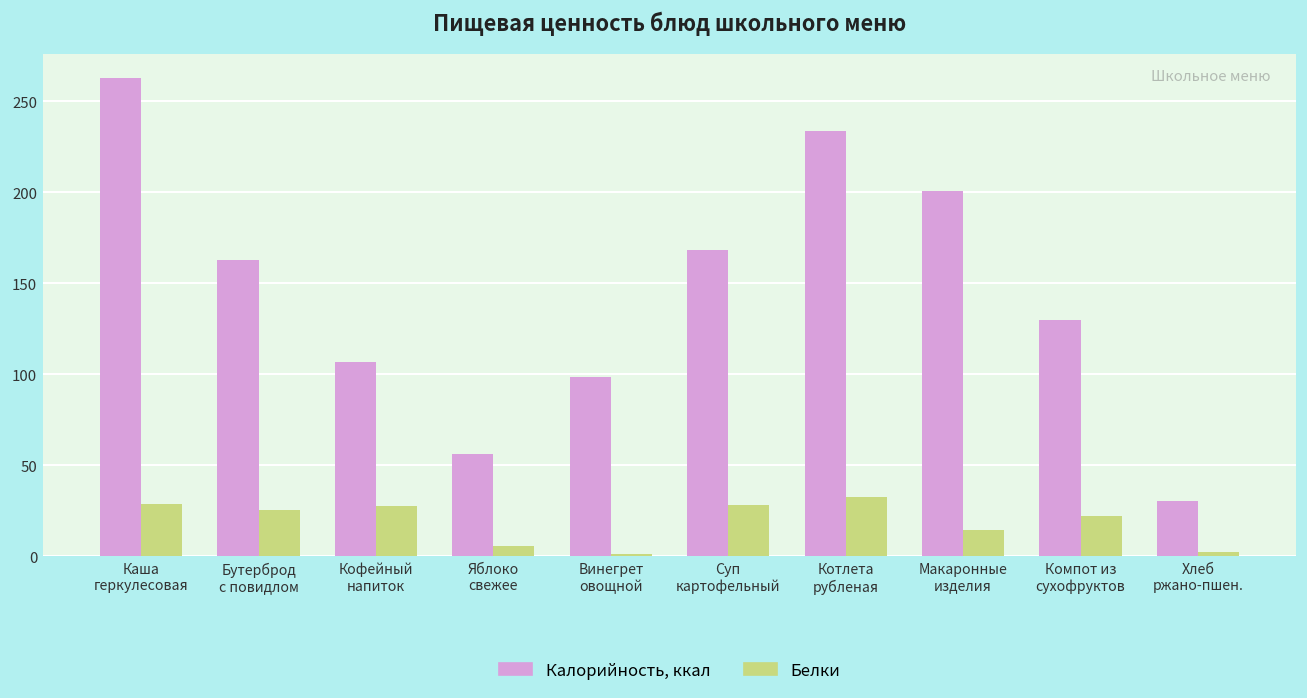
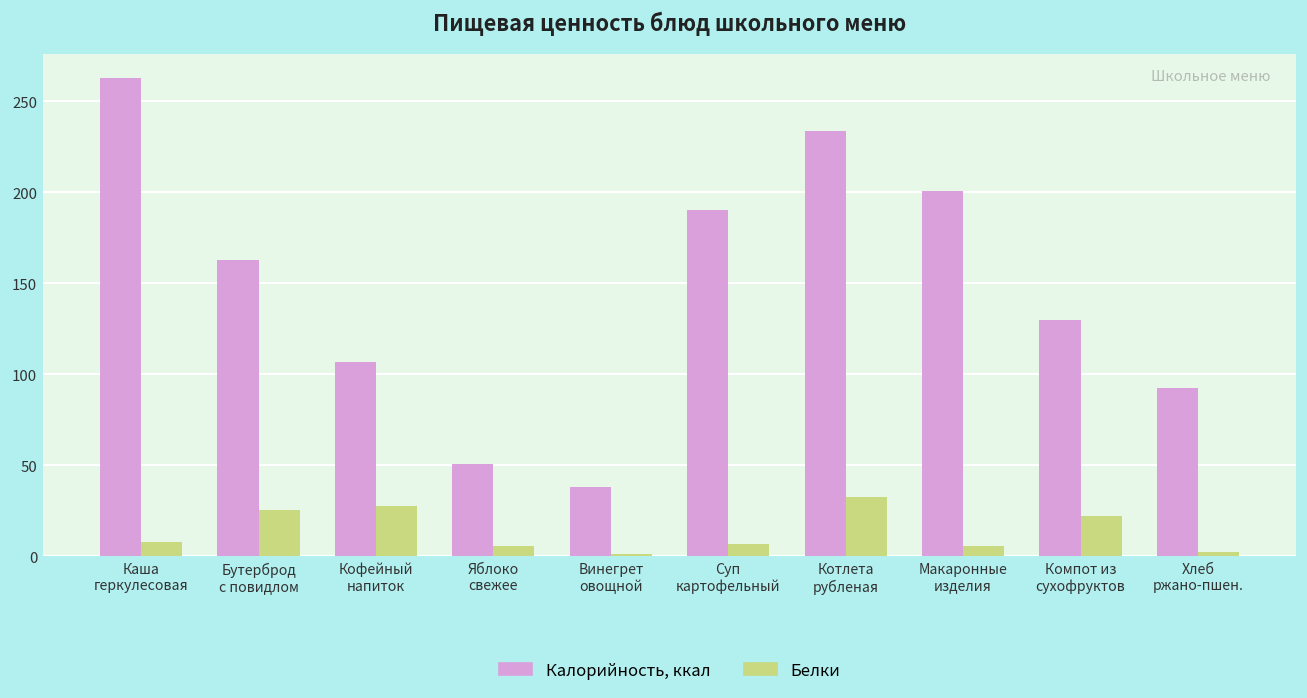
  {
    "Калорийность, ккал": {
      "Каша геркулесовая": 263,
      "Бутерброд с повидлом": 163,
      "Кофейный напиток": 107,
-     "Яблоко свежее": 56,
-     "Винегрет овощной": 98,
-     "Суп картофельный": 168,
+     "Яблоко свежее": 51,
+     "Винегрет овощной": 38,
+     "Суп картофельный": 190,
      "Котлета рубленая": 234,
      "Макаронные изделия": 201,
      "Компот из сухофруктов": 130,
-     "Хлеб ржано-пшен.": 31
+     "Хлеб ржано-пшен.": 93
    },
    "Белки": {
-     "Каша геркулесовая": 29,
+     "Каша геркулесовая": 8,
      "Бутерброд с повидлом": 26,
      "Кофейный напиток": 28,
      "Яблоко свежее": 6,
-     "Суп картофельный": 28,
+     "Суп картофельный": 7,
      "Котлета рубленая": 32,
-     "Макаронные изделия": 15,
+     "Макаронные изделия": 6,
      "Компот из сухофруктов": 22,
      "Хлеб ржано-пшен.": 2
    }
  }
